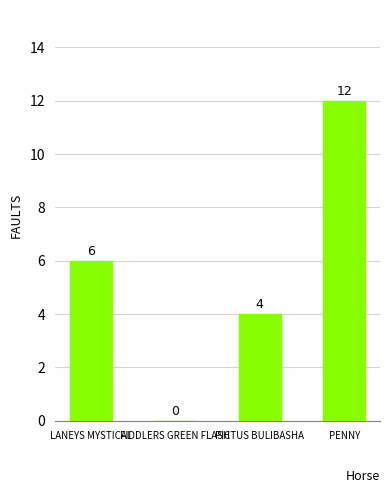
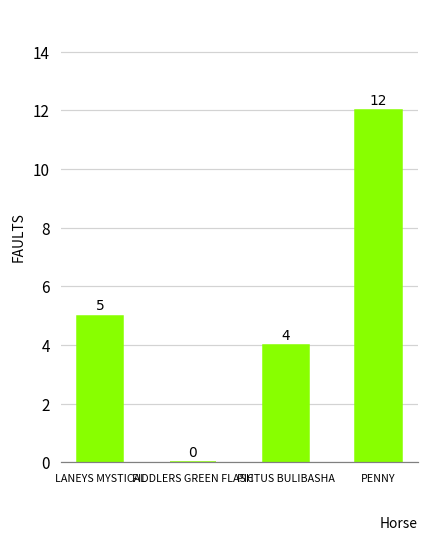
  {
-   "LANEYS MYSTICAL": 6,
+   "LANEYS MYSTICAL": 5,
    "FIDDLERS GREEN FLASH": 0,
    "PENNY": 12
  }
